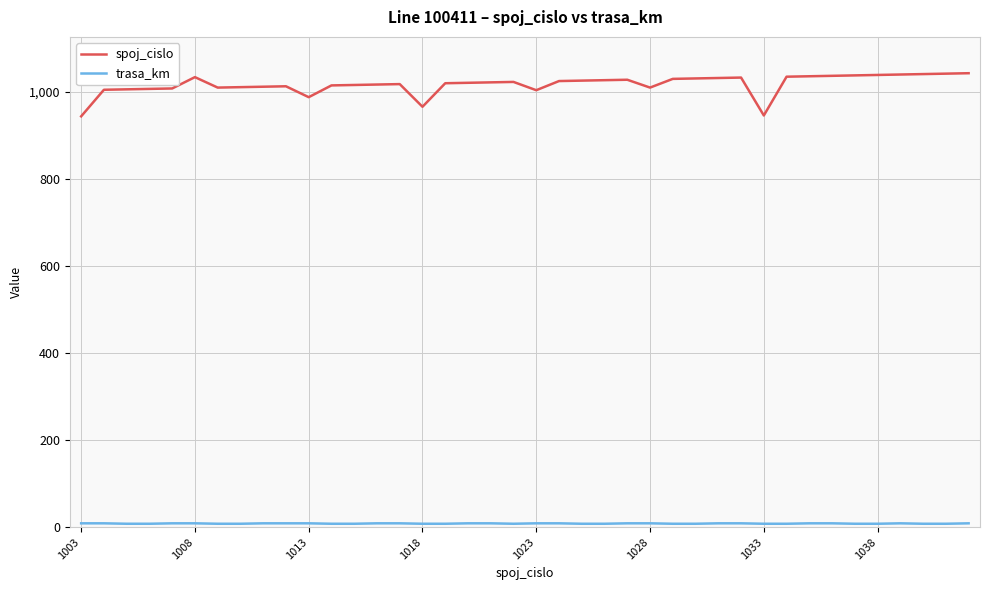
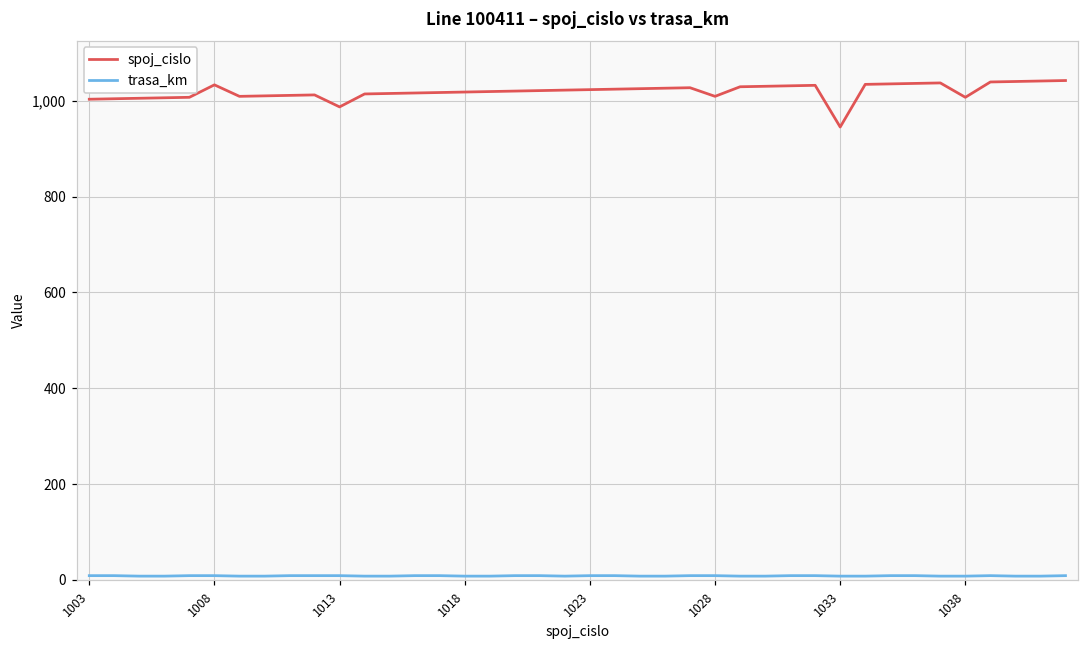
  {
    "spoj_cislo": {
-     "1003": "940",
+     "1003": "1,000",
      "1008": "1,030",
      "1013": "990",
-     "1018": "970",
-     "1023": "1,000",
+     "1018": "1,020",
+     "1023": "1,020",
      "1028": "1,010",
      "1033": "950",
-     "1038": "1,040"
+     "1038": "1,010"
    },
    "trasa_km": {
      "1003": "10",
      "1008": "10",
      "1013": "10",
      "1018": "10",
      "1023": "10",
      "1028": "10",
      "1033": "10",
      "1038": "10"
    }
  }
